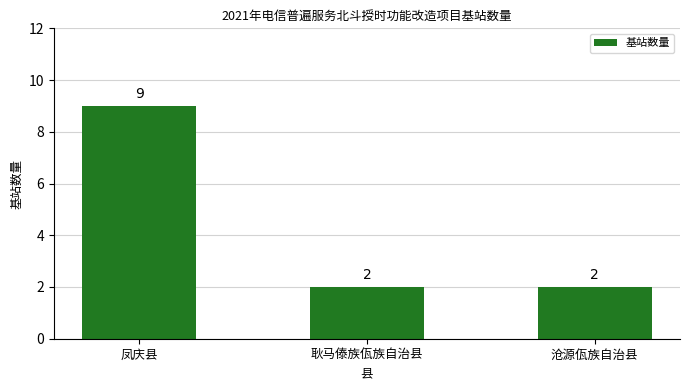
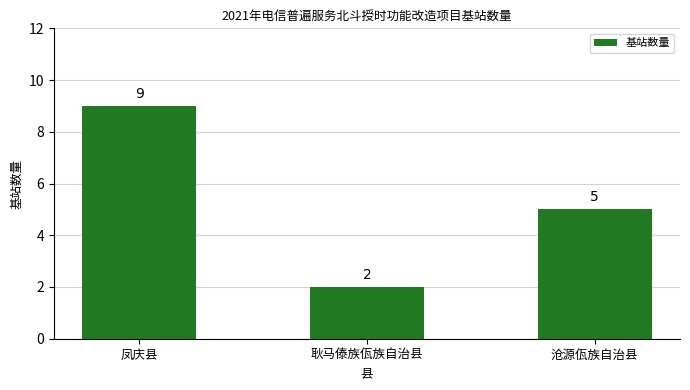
  {
    "凤庆县": 9,
    "耿马傣族佤族自治县": 2,
-   "沧源佤族自治县": 2
+   "沧源佤族自治县": 5
  }
